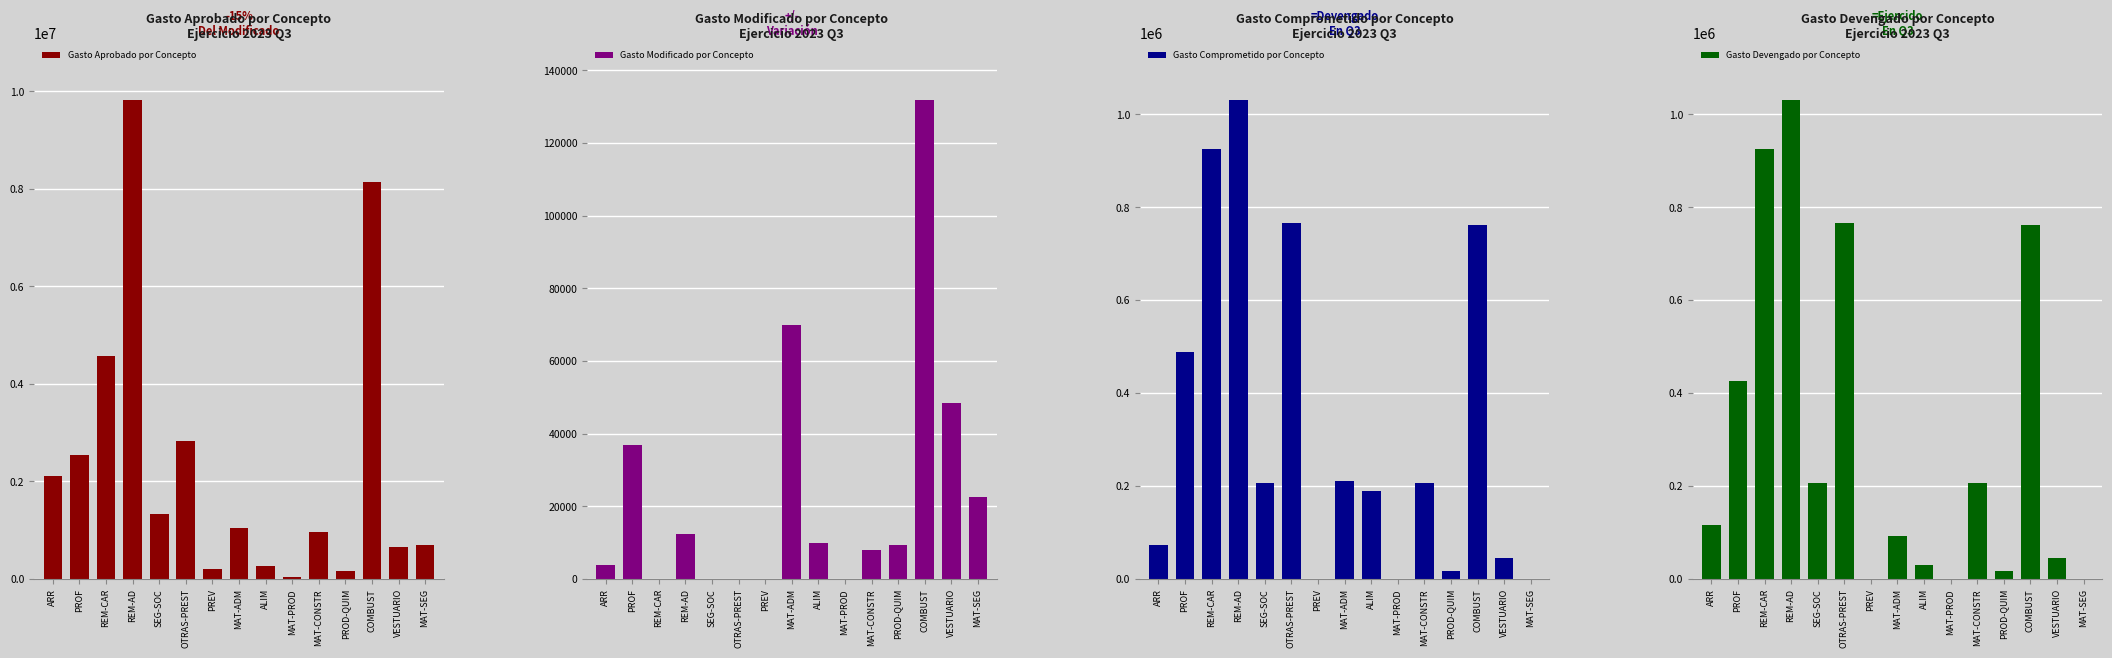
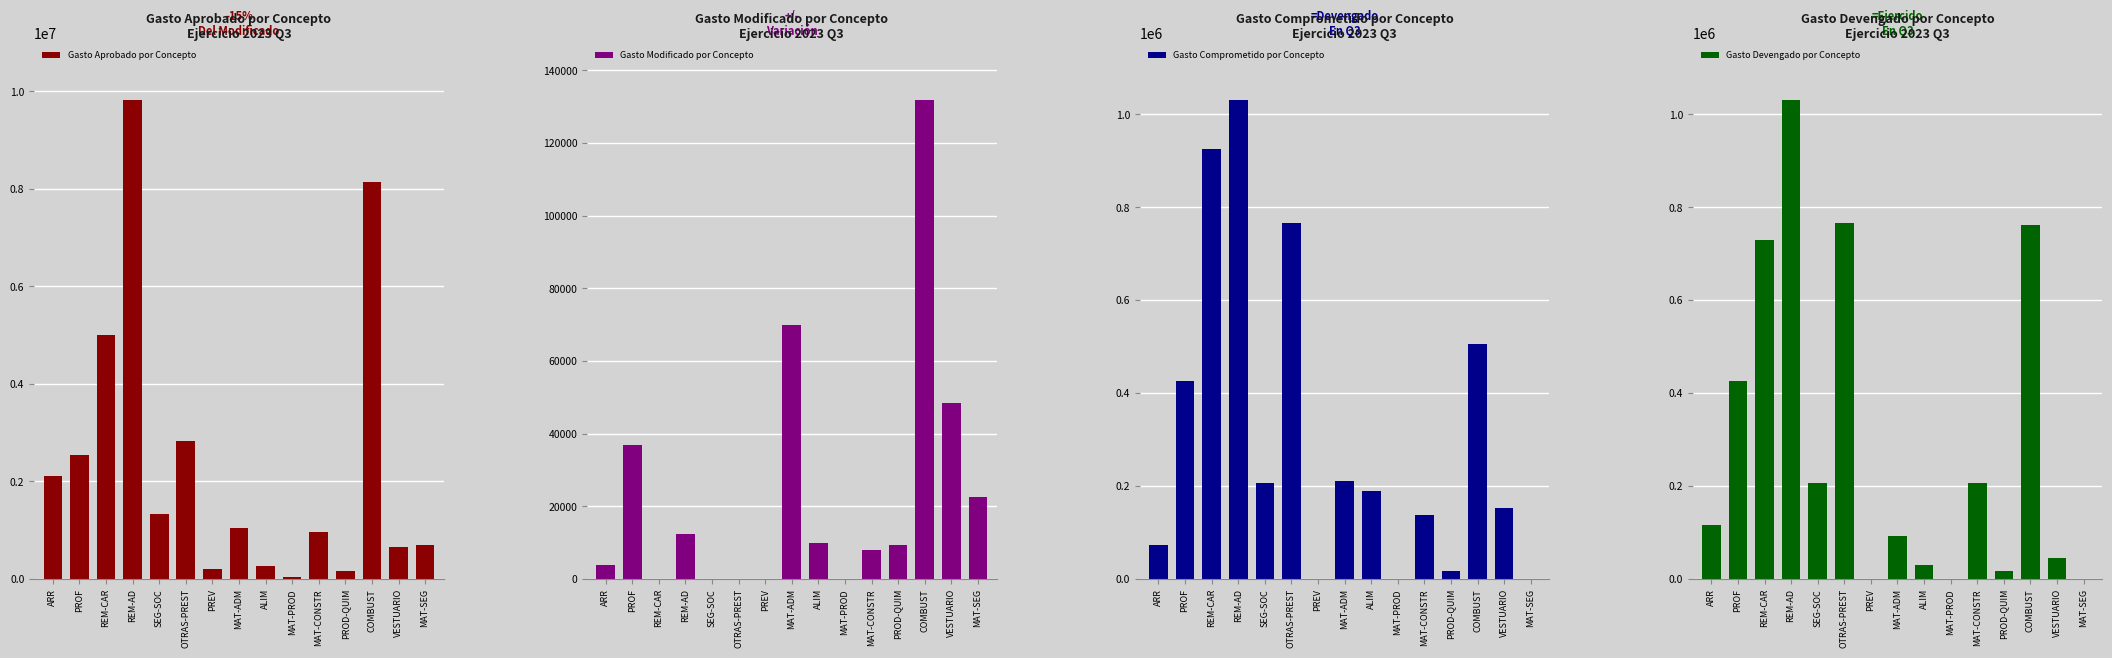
  {
    "Gasto Aprobado por Concepto Ejercicio 2023 Q3": {
      "ARR": 2100000,
      "PROF": 2500000,
-     "REM-CAR": 4600000,
+     "REM-CAR": 5000000,
      "REM-AD": 9800000,
      "SEG-SOC": 1300000,
      "OTRAS-PREST": 2800000,
      "PREV": 200000,
      "MAT-ADM": 1100000,
      "ALIM": 300000,
      "MAT-CONSTR": 1000000,
      "PROD-QUIM": 200000,
      "COMBUST": 8100000,
      "VESTUARIO": 600000,
      "MAT-SEG": 700000
    },
    "Gasto Modificado por Concepto Ejercicio 2023 Q3": {
      "ARR": 4000,
      "PROF": 37000,
      "REM-CAR": 0,
      "REM-AD": 12000,
      "SEG-SOC": 0,
      "OTRAS-PREST": 0,
      "PREV": 0,
      "MAT-ADM": 70000,
      "ALIM": 10000,
      "MAT-PROD": 0,
      "MAT-CONSTR": 8000,
      "PROD-QUIM": 10000,
      "COMBUST": 132000,
      "VESTUARIO": 49000,
      "MAT-SEG": 23000
    },
    "Gasto Comprometido por Concepto Ejercicio 2023 Q3": {
      "ARR": 70000,
-     "PROF": 490000,
+     "PROF": 430000,
      "REM-CAR": 930000,
      "REM-AD": 1030000,
      "SEG-SOC": 210000,
      "OTRAS-PREST": 770000,
      "PREV": 0,
      "MAT-ADM": 210000,
      "ALIM": 190000,
      "MAT-PROD": 0,
-     "MAT-CONSTR": 210000,
+     "MAT-CONSTR": 140000,
      "PROD-QUIM": 20000,
-     "COMBUST": 760000,
-     "VESTUARIO": 40000,
+     "COMBUST": 510000,
+     "VESTUARIO": 150000,
      "MAT-SEG": 0
    },
    "Gasto Devengado por Concepto Ejercicio 2023 Q3": {
      "ARR": 120000,
      "PROF": 430000,
-     "REM-CAR": 930000,
+     "REM-CAR": 730000,
      "REM-AD": 1030000,
      "SEG-SOC": 210000,
      "OTRAS-PREST": 770000,
      "PREV": 0,
      "MAT-ADM": 90000,
      "ALIM": 30000,
      "MAT-PROD": 0,
      "MAT-CONSTR": 210000,
      "PROD-QUIM": 20000,
      "COMBUST": 760000,
      "VESTUARIO": 40000,
      "MAT-SEG": 0
    }
  }
